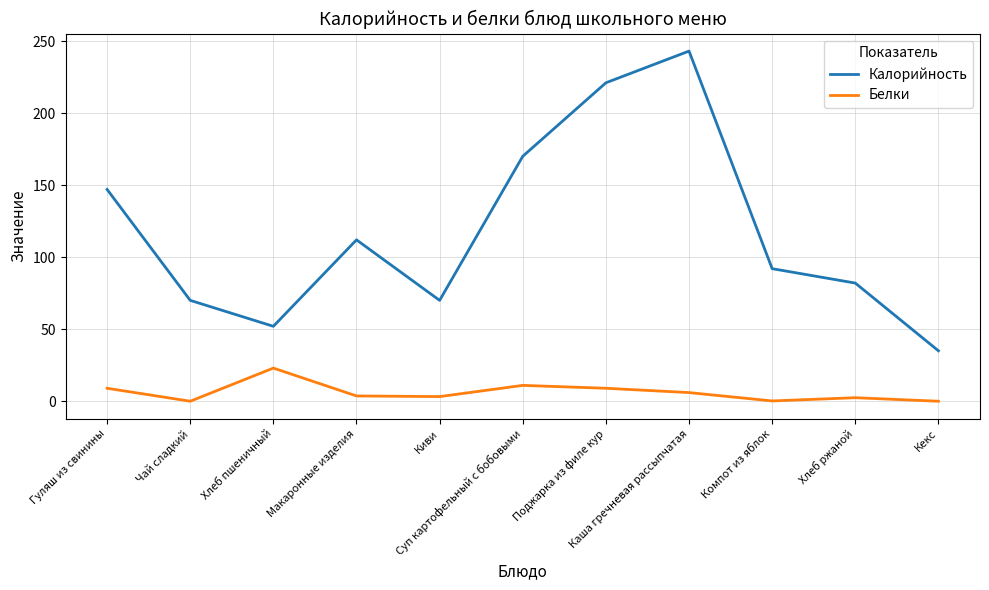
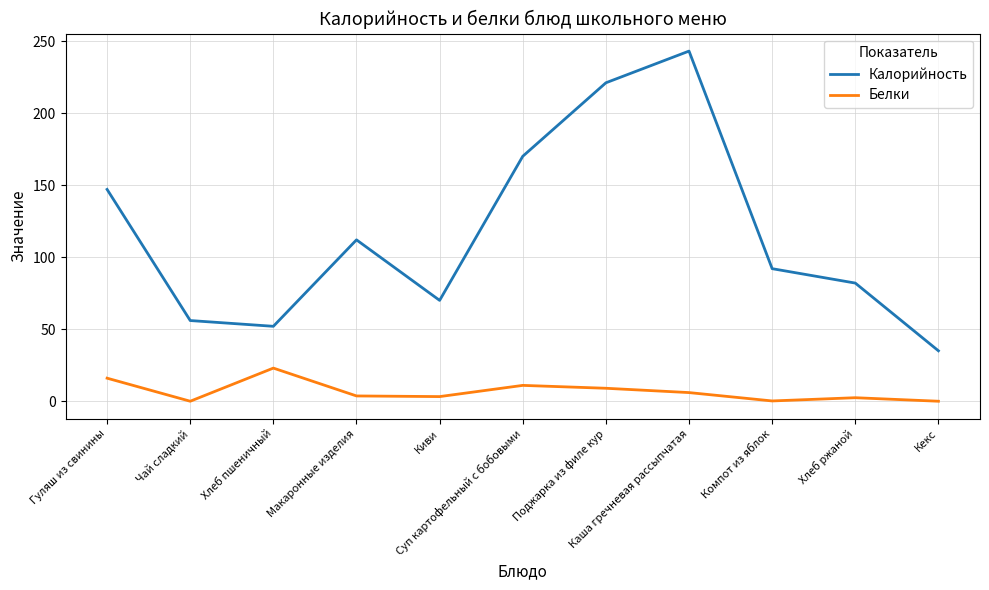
  {
    "Калорийность": {
      "Гуляш из свинины": 147,
-     "Чай сладкий": 70,
+     "Чай сладкий": 56,
      "Хлеб пшеничный": 52,
      "Макаронные изделия": 112,
      "Киви": 70,
      "Суп картофельный с бобовыми": 170,
      "Поджарка из филе кур": 221,
      "Каша гречневая рассыпчатая": 243,
      "Компот из яблок": 92,
      "Хлеб ржаной": 82,
      "Кекс": 35
    },
    "Белки": {
-     "Гуляш из свинины": 9,
+     "Гуляш из свинины": 16,
      "Чай сладкий": 0,
      "Хлеб пшеничный": 23,
      "Макаронные изделия": 4,
      "Киви": 3,
      "Суп картофельный с бобовыми": 11,
      "Поджарка из филе кур": 9,
      "Каша гречневая рассыпчатая": 6,
      "Компот из яблок": 0,
      "Хлеб ржаной": 2,
      "Кекс": 0
    }
  }
